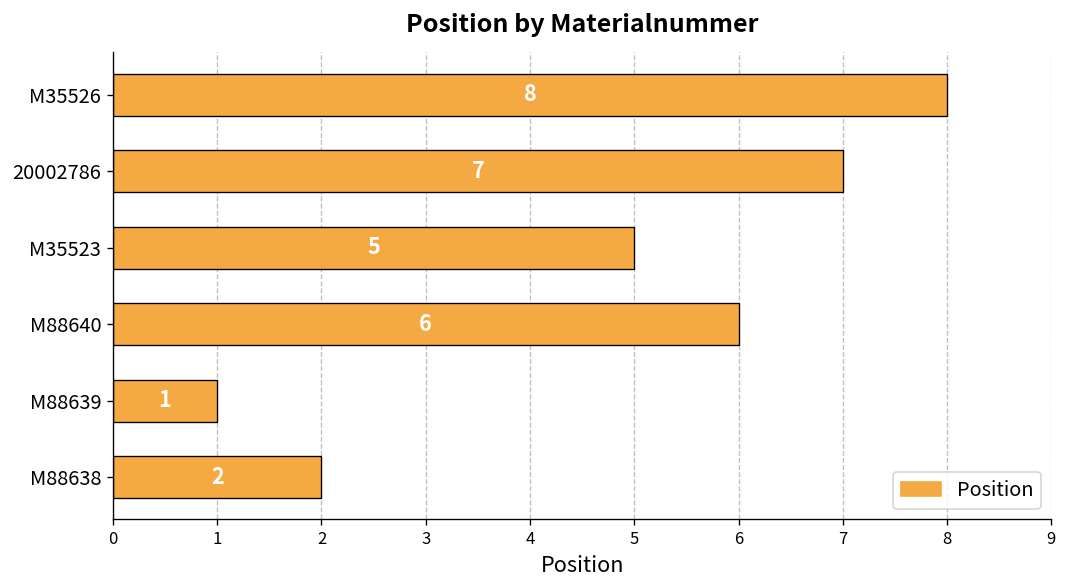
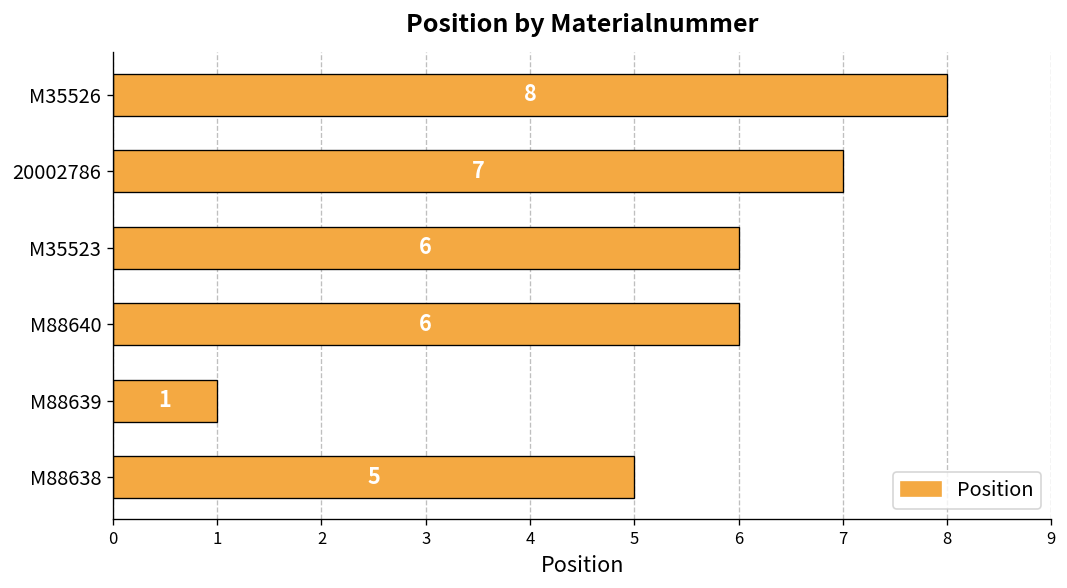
  {
    "M35526": 8,
    "20002786": 7,
-   "M35523": 5,
+   "M35523": 6,
    "M88640": 6,
    "M88639": 1,
-   "M88638": 2
+   "M88638": 5
  }
